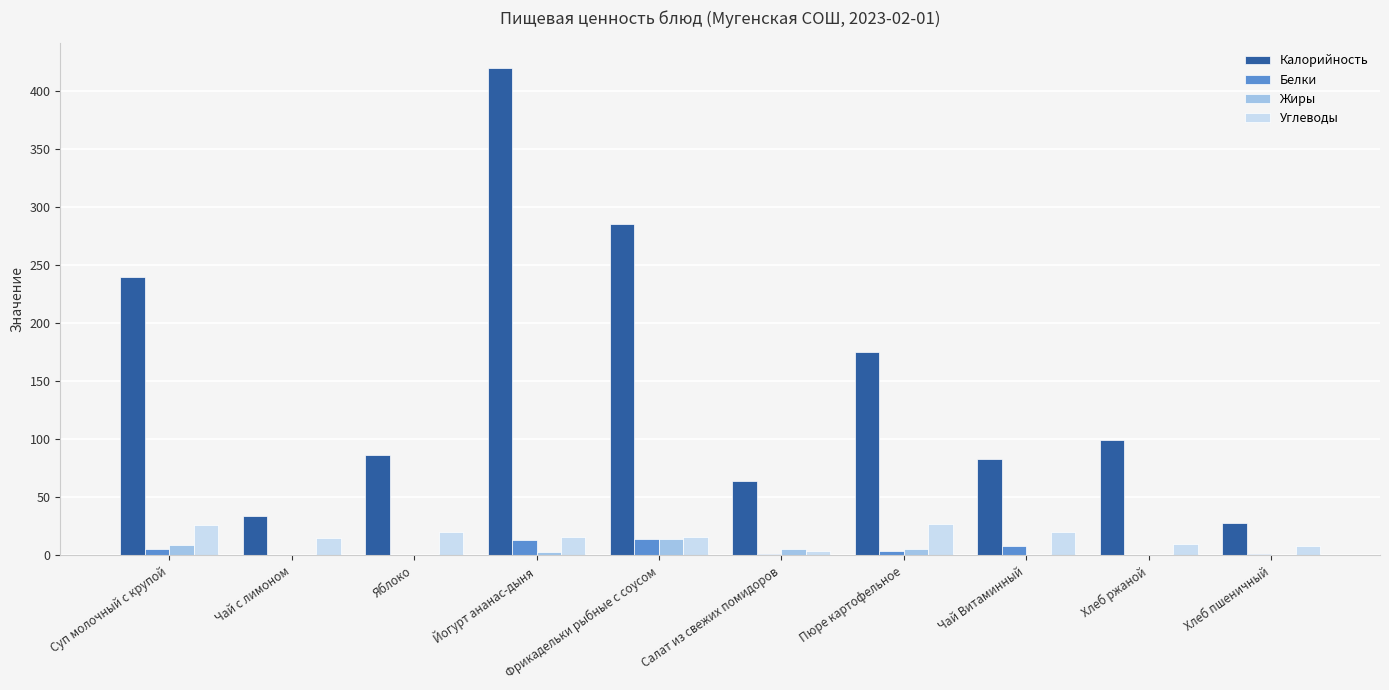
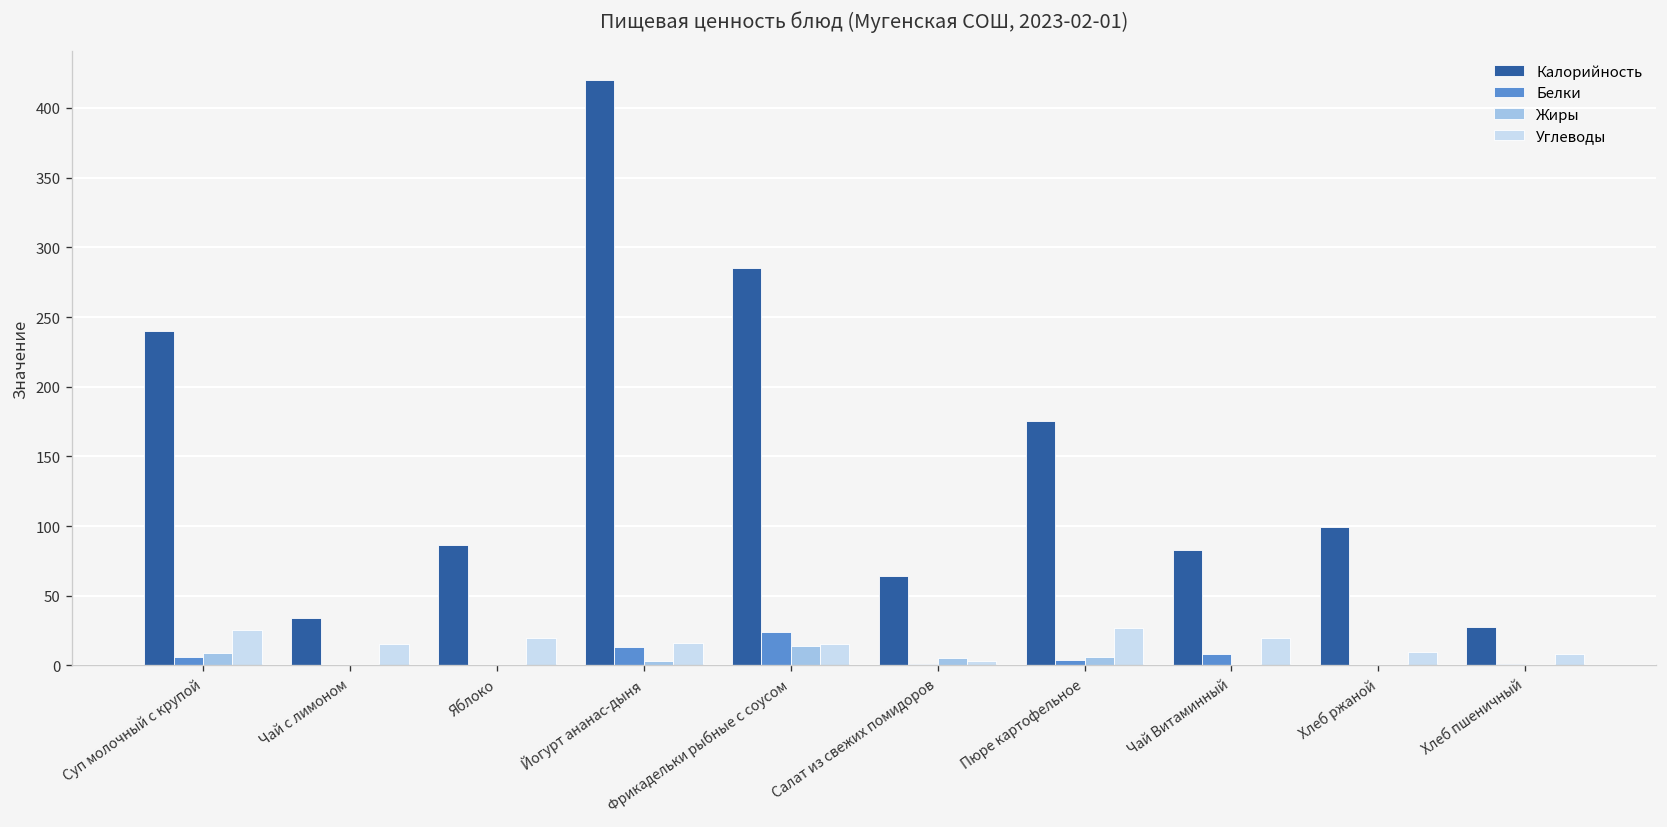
  {
    "Калорийность": {
      "Суп молочный с крупой": 240,
      "Чай с лимоном": 34,
      "Яблоко": 87,
      "Йогурт ананас-дыня": 420,
      "Фрикадельки рыбные с соусом": 285,
      "Салат из свежих помидоров": 64,
      "Пюре картофельное": 176,
      "Чай Витаминный": 83,
      "Хлеб ржаной": 99,
      "Хлеб пшеничный": 28
    },
    "Белки": {
      "Суп молочный с крупой": 6,
      "Йогурт ананас-дыня": 13,
-     "Фрикадельки рыбные с соусом": 14,
+     "Фрикадельки рыбные с соусом": 24,
      "Пюре картофельное": 4,
      "Чай Витаминный": 8
    }
  }
